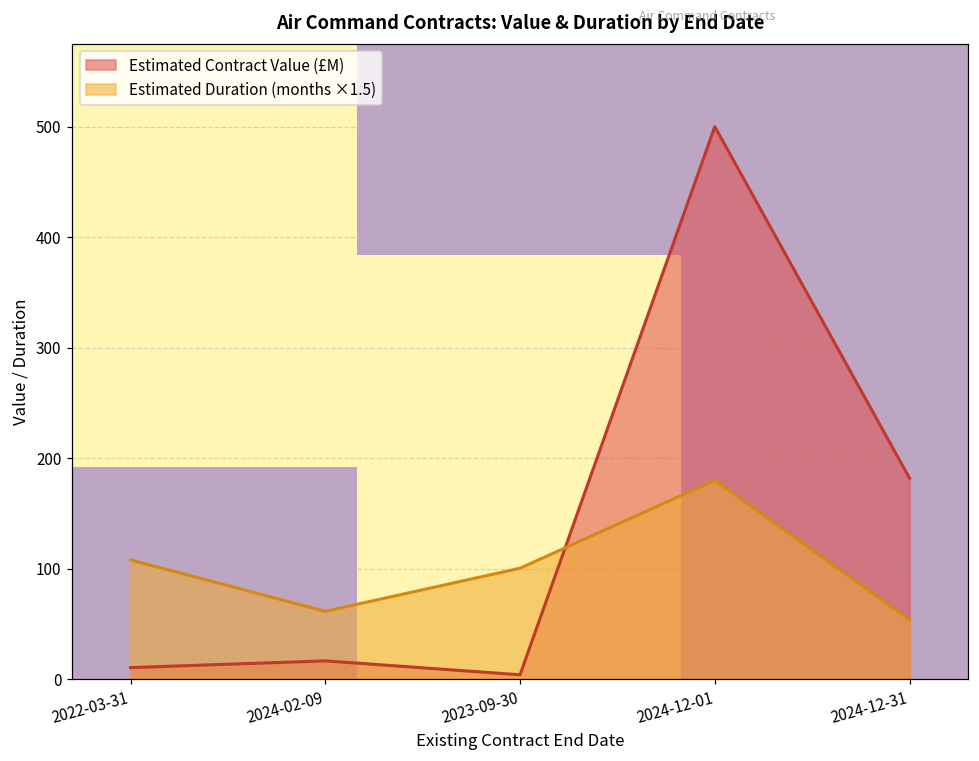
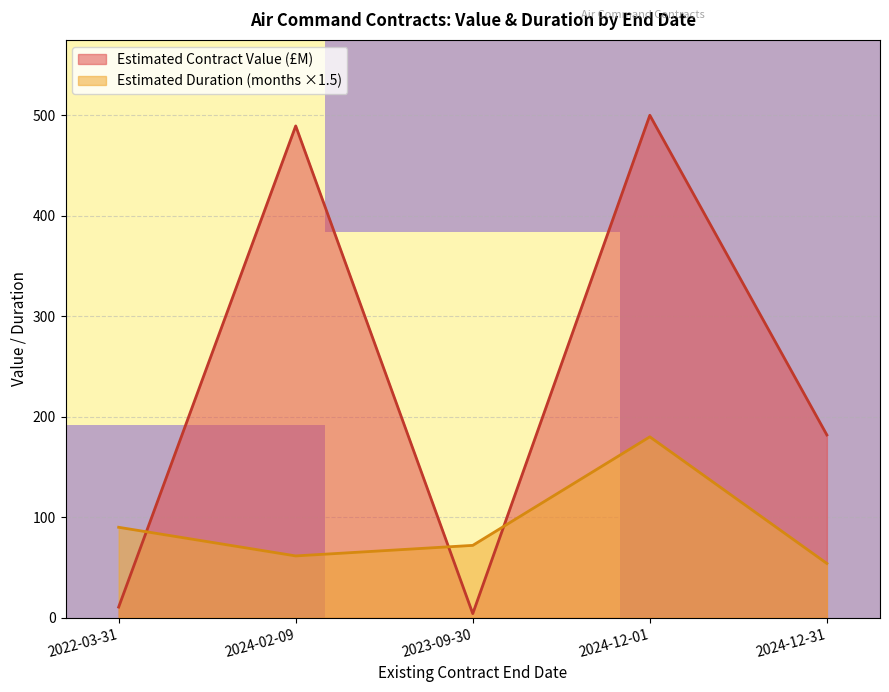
  {
    "Estimated Contract Value (£M)": {
      "2022-03-31": 11,
-     "2024-02-09": 17,
+     "2024-02-09": 489,
      "2023-09-30": 4,
      "2024-12-01": 500,
      "2024-12-31": 182
    },
    "Estimated Duration (months ×1.5)": {
-     "2022-03-31": 108,
+     "2022-03-31": 90,
      "2024-02-09": 62,
-     "2023-09-30": 101,
+     "2023-09-30": 72,
      "2024-12-01": 180,
      "2024-12-31": 54
    }
  }
